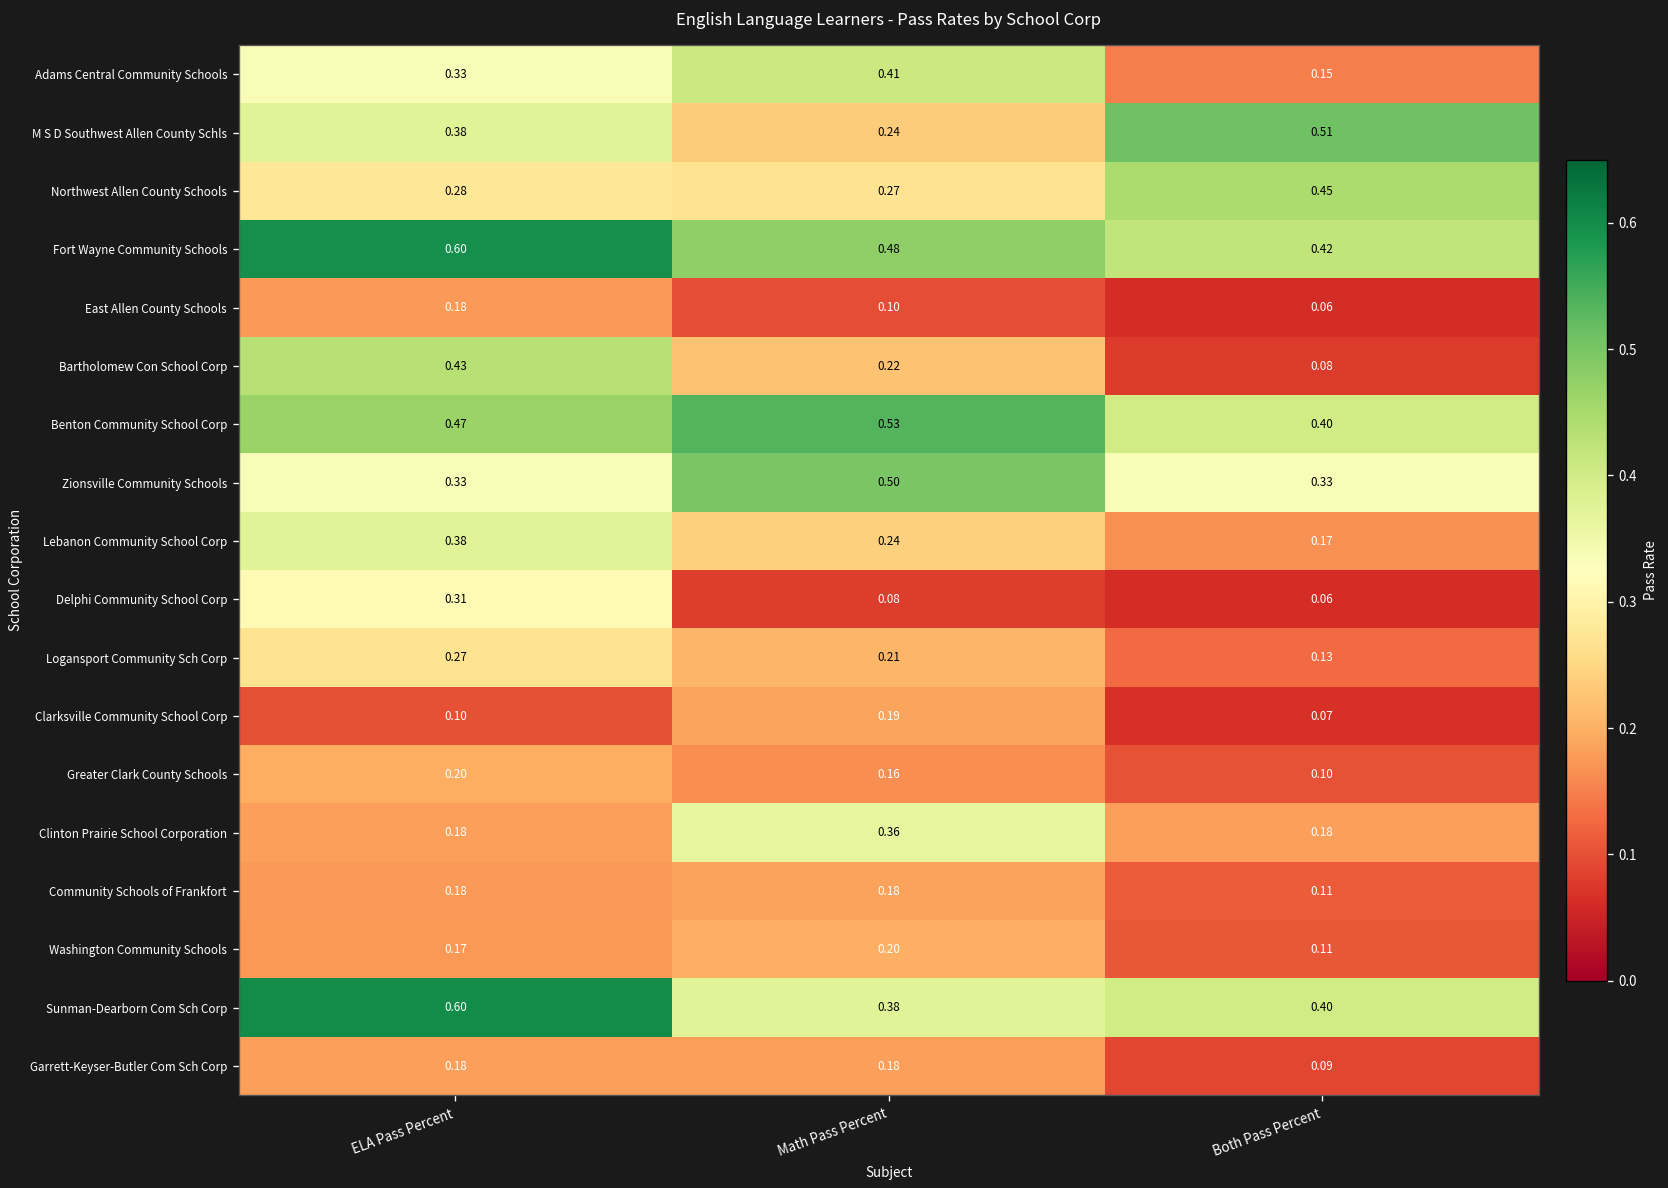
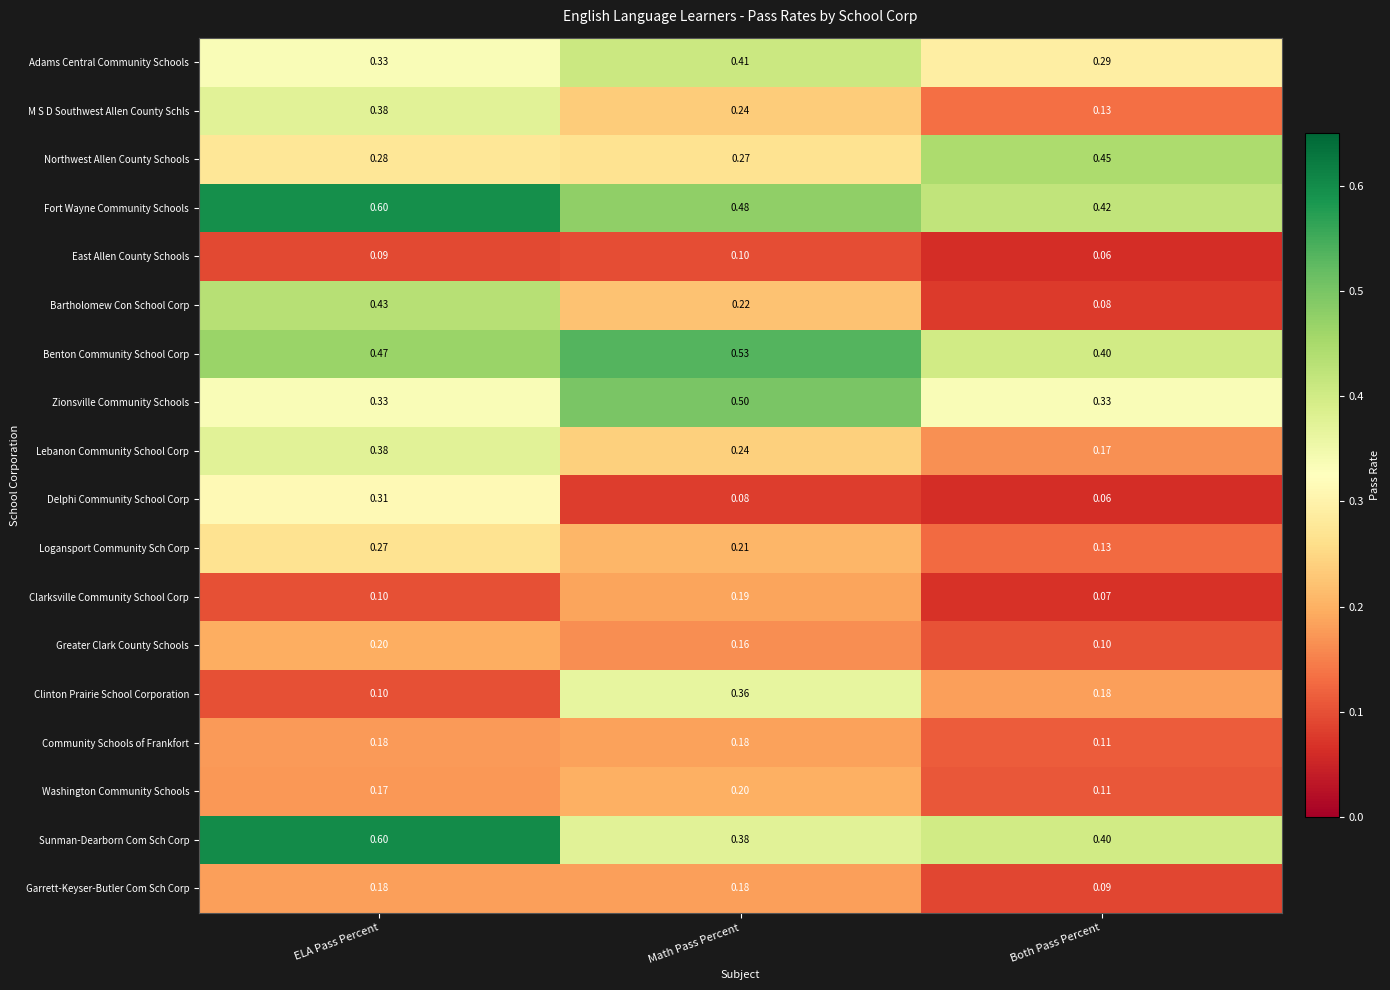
  {
    "Adams Central Community Schools": {
      "ELA Pass Percent": 0.33,
      "Math Pass Percent": 0.41,
-     "Both Pass Percent": 0.15
+     "Both Pass Percent": 0.29
    },
    "M S D Southwest Allen County Schls": {
      "ELA Pass Percent": 0.38,
      "Math Pass Percent": 0.24,
-     "Both Pass Percent": 0.51
+     "Both Pass Percent": 0.13
    },
    "Northwest Allen County Schools": {
      "ELA Pass Percent": 0.28,
      "Math Pass Percent": 0.27,
      "Both Pass Percent": 0.45
    },
    "Fort Wayne Community Schools": {
      "ELA Pass Percent": 0.60,
      "Math Pass Percent": 0.48,
      "Both Pass Percent": 0.42
    },
    "East Allen County Schools": {
-     "ELA Pass Percent": 0.18,
+     "ELA Pass Percent": 0.09,
      "Math Pass Percent": 0.10,
      "Both Pass Percent": 0.06
    },
    "Bartholomew Con School Corp": {
      "ELA Pass Percent": 0.43,
      "Math Pass Percent": 0.22,
      "Both Pass Percent": 0.08
    },
    "Benton Community School Corp": {
      "ELA Pass Percent": 0.47,
      "Math Pass Percent": 0.53,
      "Both Pass Percent": 0.40
    },
    "Zionsville Community Schools": {
      "ELA Pass Percent": 0.33,
      "Math Pass Percent": 0.50,
      "Both Pass Percent": 0.33
    },
    "Lebanon Community School Corp": {
      "ELA Pass Percent": 0.38,
      "Math Pass Percent": 0.24,
      "Both Pass Percent": 0.17
    },
    "Delphi Community School Corp": {
      "ELA Pass Percent": 0.31,
      "Math Pass Percent": 0.08,
      "Both Pass Percent": 0.06
    },
    "Logansport Community Sch Corp": {
      "ELA Pass Percent": 0.27,
      "Math Pass Percent": 0.21,
      "Both Pass Percent": 0.13
    },
    "Clarksville Community School Corp": {
      "ELA Pass Percent": 0.10,
      "Math Pass Percent": 0.19,
      "Both Pass Percent": 0.07
    },
    "Greater Clark County Schools": {
      "ELA Pass Percent": 0.20,
      "Math Pass Percent": 0.16,
      "Both Pass Percent": 0.10
    },
    "Clinton Prairie School Corporation": {
-     "ELA Pass Percent": 0.18,
+     "ELA Pass Percent": 0.10,
      "Math Pass Percent": 0.36,
      "Both Pass Percent": 0.18
    },
    "Community Schools of Frankfort": {
      "ELA Pass Percent": 0.18,
      "Math Pass Percent": 0.18,
      "Both Pass Percent": 0.11
    },
    "Washington Community Schools": {
      "ELA Pass Percent": 0.17,
      "Math Pass Percent": 0.20,
      "Both Pass Percent": 0.11
    },
    "Sunman-Dearborn Com Sch Corp": {
      "ELA Pass Percent": 0.60,
      "Math Pass Percent": 0.38,
      "Both Pass Percent": 0.40
    },
    "Garrett-Keyser-Butler Com Sch Corp": {
      "ELA Pass Percent": 0.18,
      "Math Pass Percent": 0.18,
      "Both Pass Percent": 0.09
    }
  }
